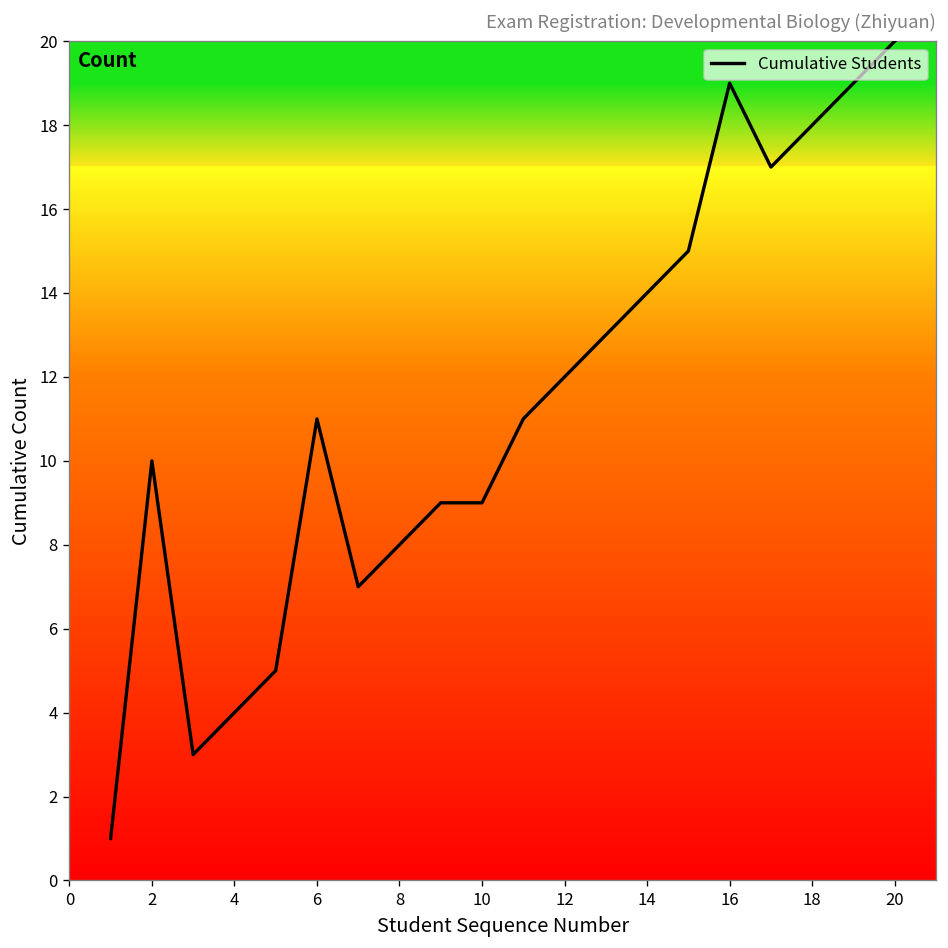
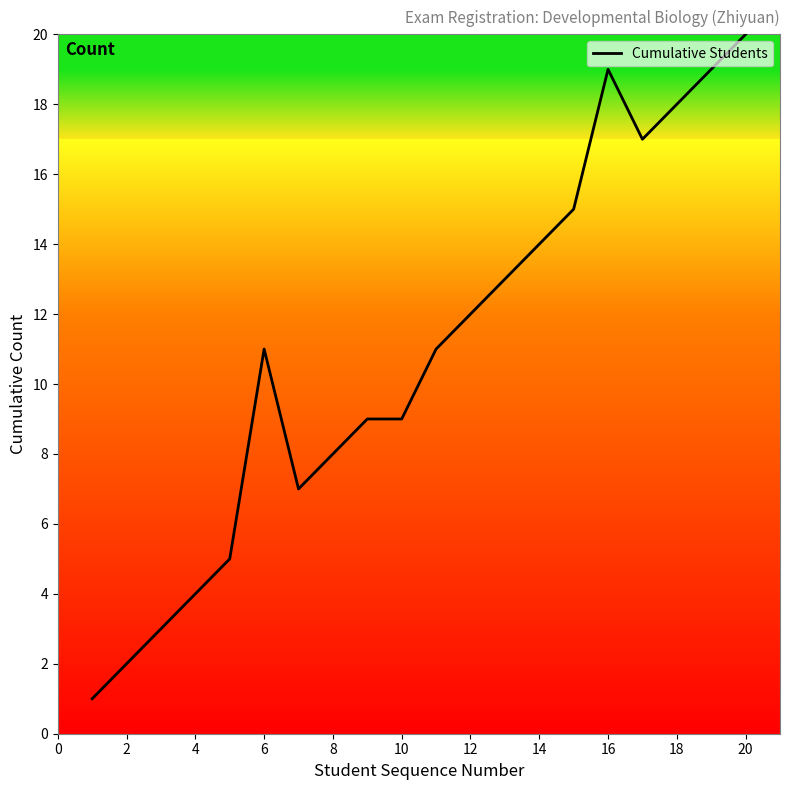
  {
-   "2": 10,
+   "2": 2,
    "4": 4,
    "6": 11,
    "8": 8,
    "10": 9,
    "12": 12,
    "14": 14,
    "16": 19,
    "18": 18,
    "20": 20
  }
